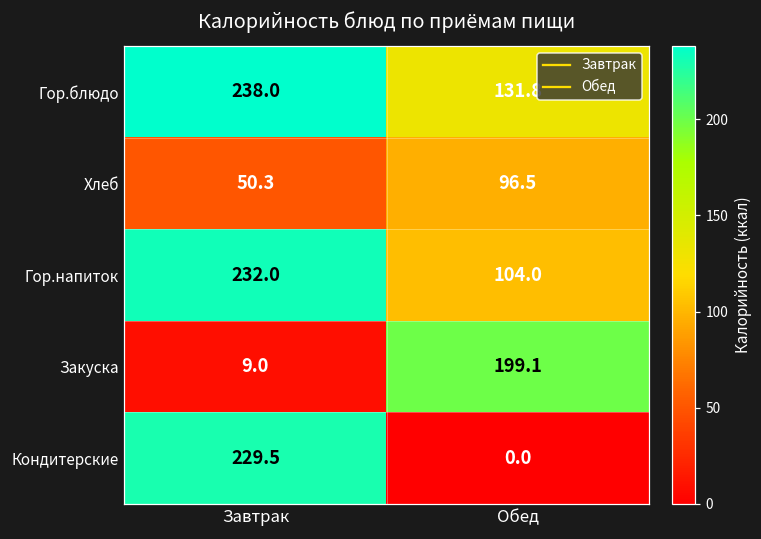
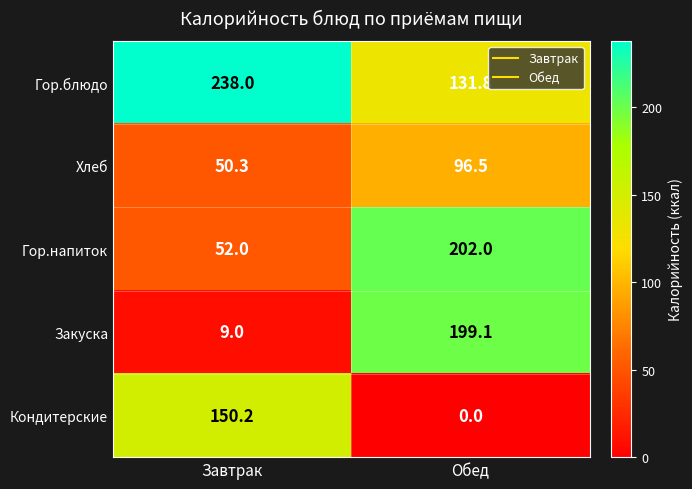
  {
    "Гор.блюдо": {
      "Завтрак": 238.0
    },
    "Хлеб": {
      "Завтрак": 50.3,
      "Обед": 96.5
    },
    "Гор.напиток": {
-     "Завтрак": 232.0,
-     "Обед": 104.0
+     "Завтрак": 52.0,
+     "Обед": 202.0
    },
    "Закуска": {
      "Завтрак": 9.0,
      "Обед": 199.1
    },
    "Кондитерские": {
-     "Завтрак": 229.5,
+     "Завтрак": 150.2,
      "Обед": 0.0
    }
  }
